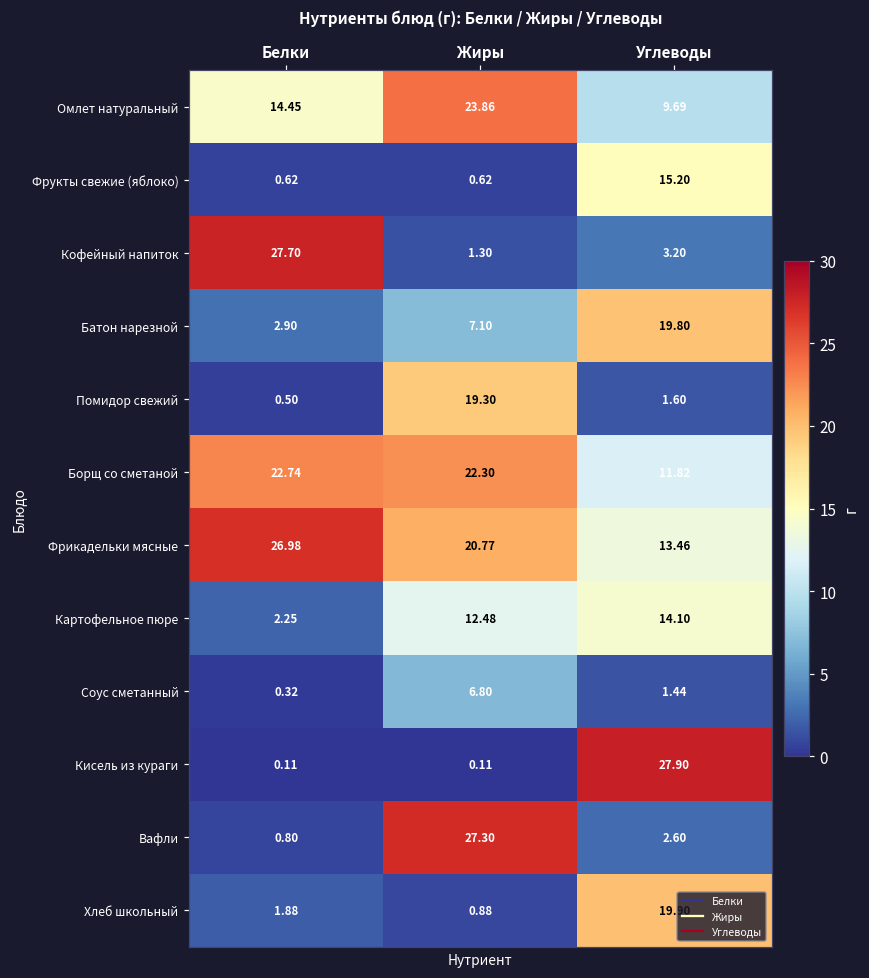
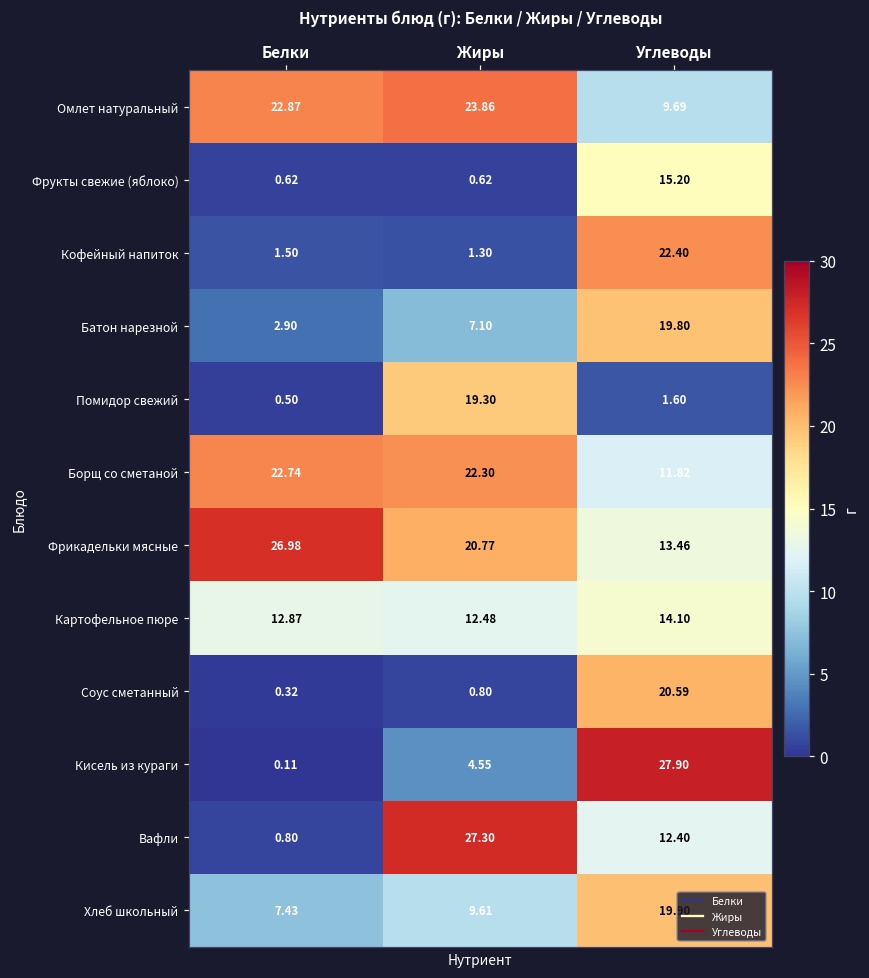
  {
    "Омлет натуральный": {
-     "Белки": 14.45,
+     "Белки": 22.87,
      "Жиры": 23.86,
      "Углеводы": 9.69
    },
    "Фрукты свежие (яблоко)": {
      "Белки": 0.62,
      "Жиры": 0.62,
      "Углеводы": 15.20
    },
    "Кофейный напиток": {
-     "Белки": 27.70,
+     "Белки": 1.50,
      "Жиры": 1.30,
-     "Углеводы": 3.20
+     "Углеводы": 22.40
    },
    "Батон нарезной": {
      "Белки": 2.90,
      "Жиры": 7.10,
      "Углеводы": 19.80
    },
    "Помидор свежий": {
      "Белки": 0.50,
      "Жиры": 19.30,
      "Углеводы": 1.60
    },
    "Борщ со сметаной": {
      "Белки": 22.74,
      "Жиры": 22.30
    },
    "Фрикадельки мясные": {
      "Белки": 26.98,
      "Жиры": 20.77,
      "Углеводы": 13.46
    },
    "Картофельное пюре": {
-     "Белки": 2.25,
+     "Белки": 12.87,
      "Жиры": 12.48,
      "Углеводы": 14.10
    },
    "Соус сметанный": {
      "Белки": 0.32,
-     "Жиры": 6.80,
-     "Углеводы": 1.44
+     "Жиры": 0.80,
+     "Углеводы": 20.59
    },
    "Кисель из кураги": {
      "Белки": 0.11,
-     "Жиры": 0.11,
+     "Жиры": 4.55,
      "Углеводы": 27.90
    },
    "Вафли": {
      "Белки": 0.80,
      "Жиры": 27.30,
-     "Углеводы": 2.60
+     "Углеводы": 12.40
    },
    "Хлеб школьный": {
-     "Белки": 1.88,
-     "Жиры": 0.88
+     "Белки": 7.43,
+     "Жиры": 9.61
    }
  }
